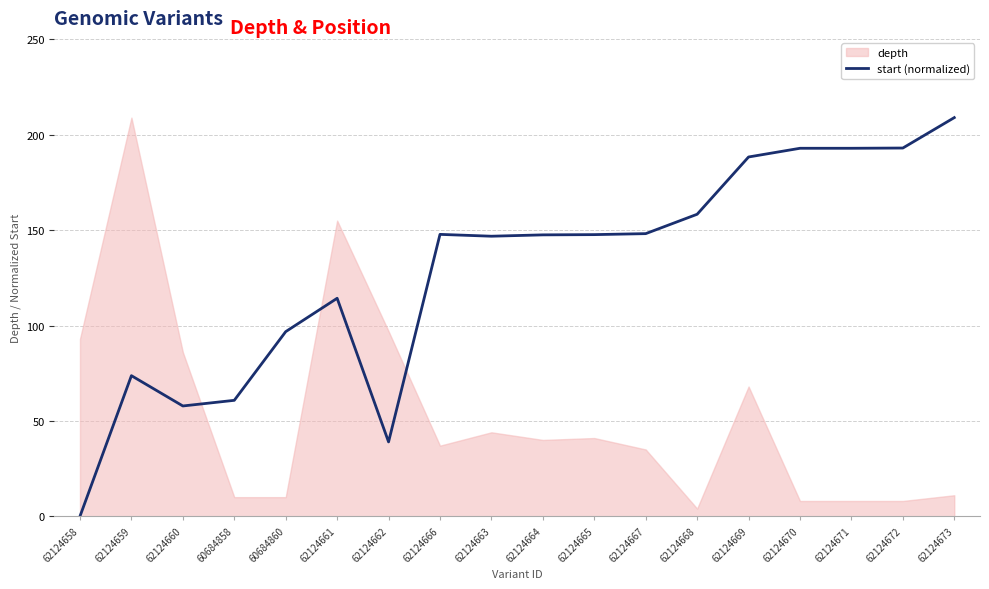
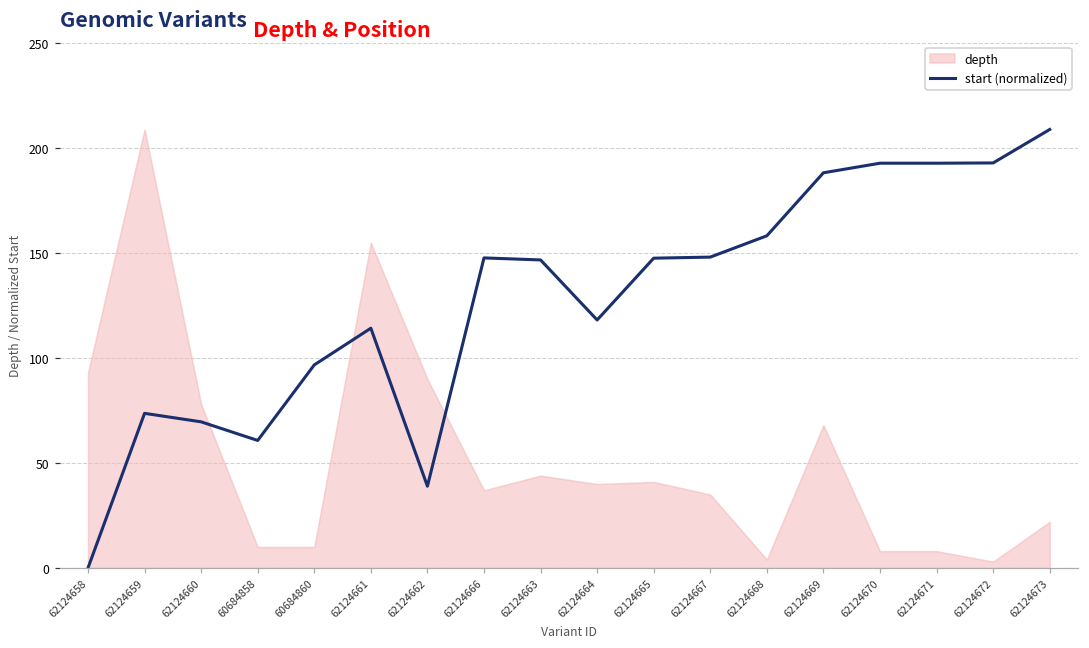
  {
    "start (normalized)": {
      "62124658": 0,
      "62124659": 74,
-     "62124660": 58,
+     "62124660": 70,
      "60684858": 61,
      "60684860": 97,
      "62124661": 114,
      "62124662": 39,
      "62124666": 148,
      "62124663": 147,
-     "62124664": 148,
+     "62124664": 118,
      "62124665": 148,
      "62124667": 148,
      "62124668": 158,
      "62124669": 188,
      "62124670": 193,
      "62124671": 193,
      "62124672": 193,
      "62124673": 209
    },
    "depth": {
      "62124658": 93,
      "62124659": 209,
-     "62124660": 86,
+     "62124660": 78,
      "60684858": 10,
      "60684860": 10,
      "62124661": 155,
-     "62124662": 97,
+     "62124662": 90,
      "62124666": 37,
      "62124663": 44,
      "62124664": 40,
      "62124665": 41,
      "62124667": 35,
      "62124668": 4,
      "62124669": 68,
      "62124670": 8,
      "62124671": 8,
-     "62124672": 8,
-     "62124673": 11
+     "62124672": 3,
+     "62124673": 22
    }
  }
